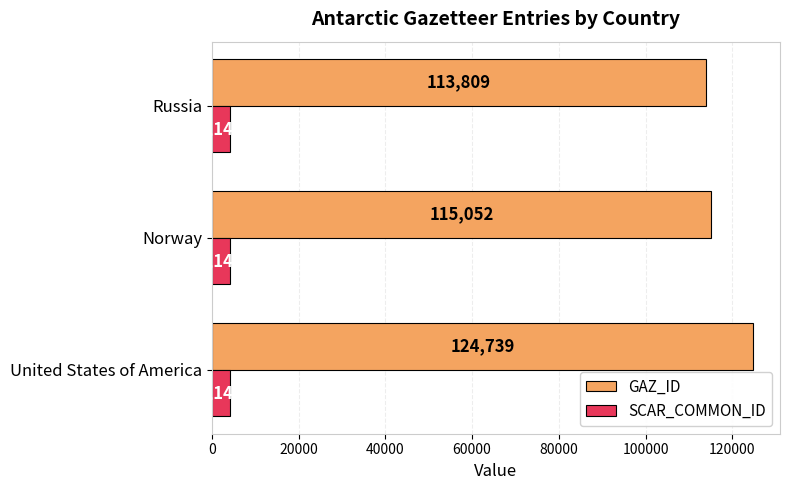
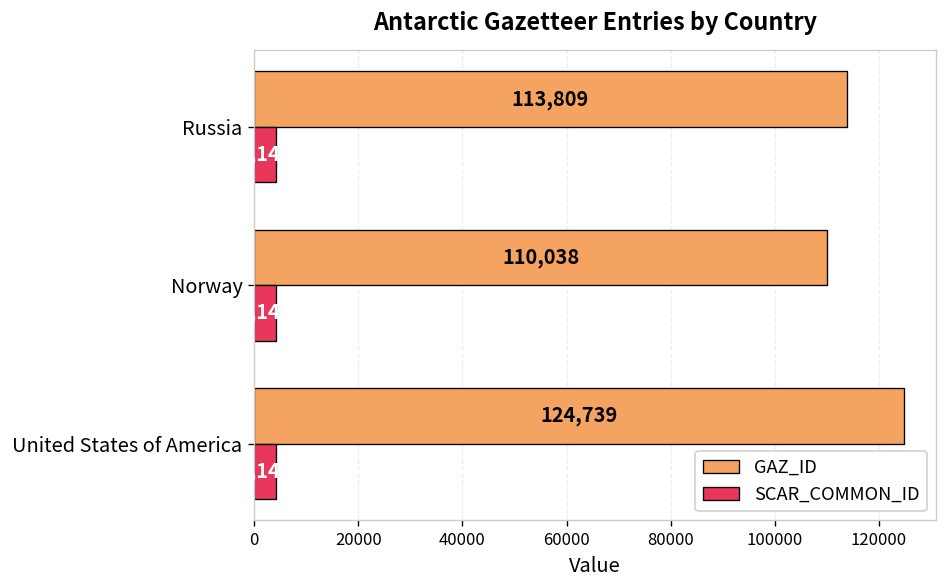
  {
    "GAZ_ID": {
      "Russia": "113,809",
-     "Norway": "115,052",
+     "Norway": "110,038",
      "United States of America": "124,739"
    },
    "SCAR_COMMON_ID": {
      "Russia": "4000",
      "Norway": "4000",
      "United States of America": "4000"
    }
  }
